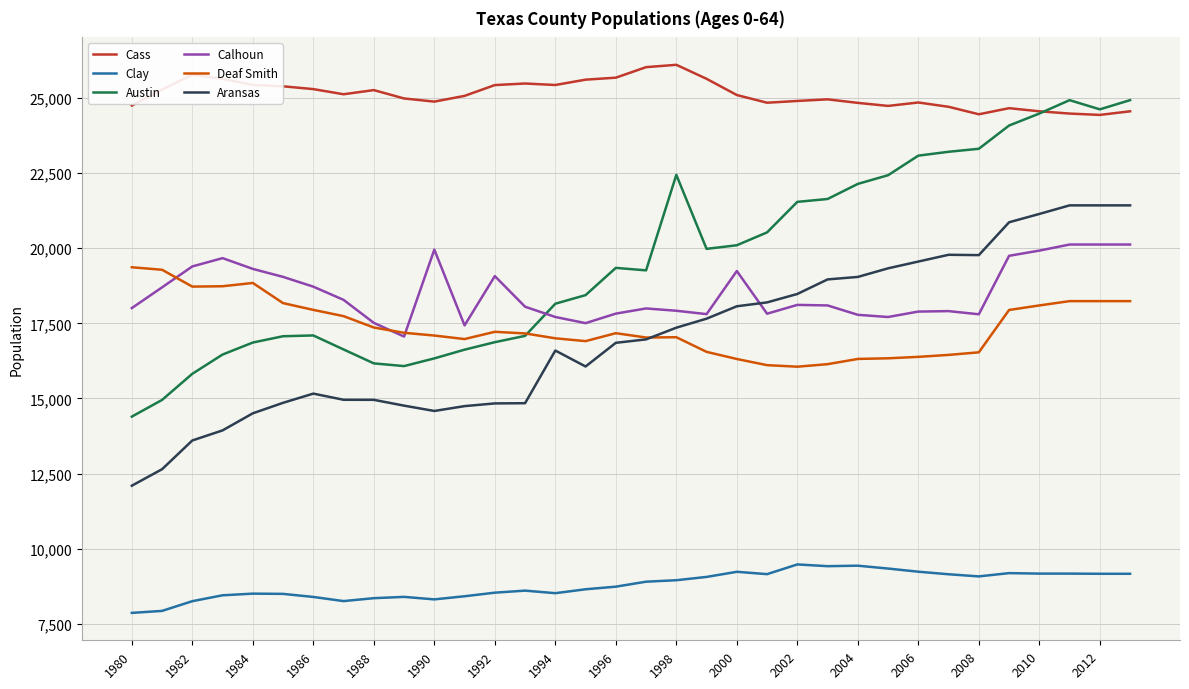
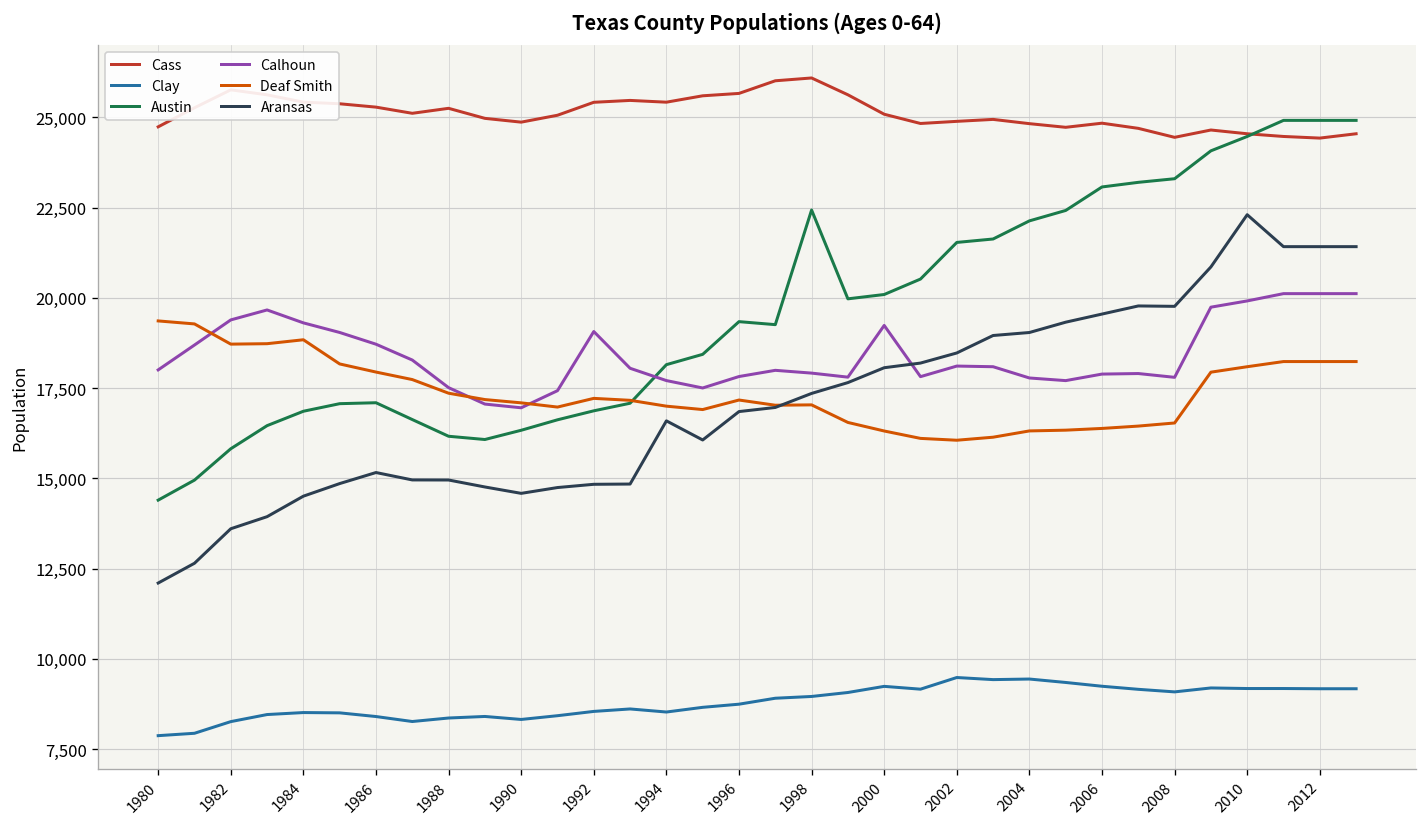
  {
    "Clay": {
      "1980": "7,900",
      "1982": "8,300",
      "1984": "8,500",
      "1986": "8,400",
      "1988": "8,400",
      "1990": "8,300",
      "1992": "8,500",
      "1994": "8,500",
      "1996": "8,700",
      "1998": "9,000",
      "2000": "9,200",
      "2002": "9,500",
      "2004": "9,400",
      "2006": "9,200",
      "2008": "9,100",
      "2010": "9,200",
      "2012": "9,200"
    },
    "Austin": {
      "1980": "14,400",
      "1982": "15,800",
      "1984": "16,900",
      "1986": "17,100",
      "1988": "16,200",
      "1990": "16,300",
      "1992": "16,900",
      "1994": "18,200",
      "1996": "19,300",
      "1998": "22,400",
      "2000": "20,100",
      "2002": "21,500",
      "2004": "22,100",
      "2006": "23,100",
      "2008": "23,300",
-     "2012": "24,600"
+     "2012": "24,900"
    },
    "Calhoun": {
      "1980": "18,000",
      "1982": "19,400",
      "1984": "19,300",
      "1986": "18,700",
      "1988": "17,500",
-     "1990": "20,000",
+     "1990": "17,000",
      "1992": "19,100",
      "1994": "17,700",
      "1996": "17,800",
      "1998": "17,900",
      "2000": "19,200",
      "2002": "18,100",
      "2004": "17,800",
      "2006": "17,900",
      "2008": "17,800",
      "2010": "19,900",
      "2012": "20,100"
    },
    "Aransas": {
      "1980": "12,100",
      "1982": "13,600",
      "1984": "14,500",
      "1986": "15,200",
      "1988": "15,000",
      "1990": "14,600",
      "1992": "14,800",
      "1994": "16,600",
      "1996": "16,900",
      "1998": "17,400",
      "2000": "18,100",
      "2002": "18,500",
      "2004": "19,000",
      "2006": "19,600",
      "2008": "19,800",
-     "2010": "21,100",
+     "2010": "22,300",
      "2012": "21,400"
    }
  }
